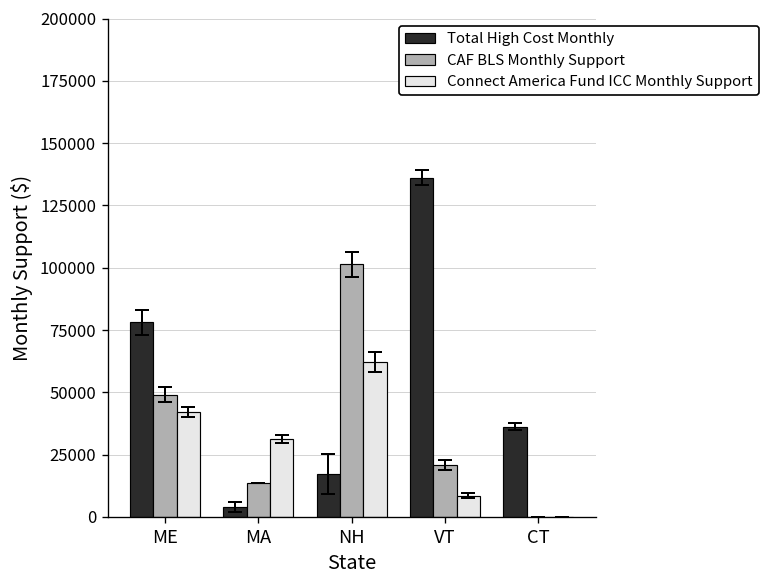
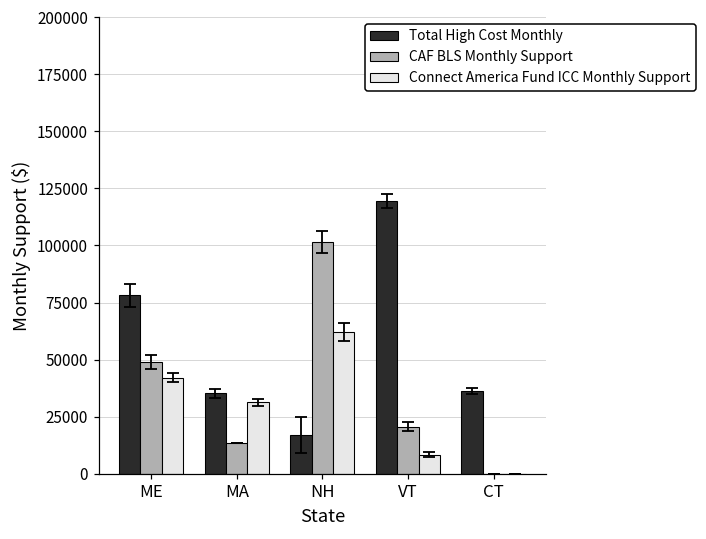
  {
    "Total High Cost Monthly": {
      "ME": 78000,
-     "MA": 4000,
+     "MA": 35000,
      "NH": 17000,
-     "VT": 136000,
+     "VT": 119000,
      "CT": 36000
    },
    "CAF BLS Monthly Support": {
      "ME": 49000,
      "MA": 14000,
      "NH": 101000,
      "VT": 21000,
      "CT": 0
    },
    "Connect America Fund ICC Monthly Support": {
      "ME": 42000,
      "MA": 31000,
      "NH": 62000,
      "VT": 8000,
      "CT": 0
    }
  }
